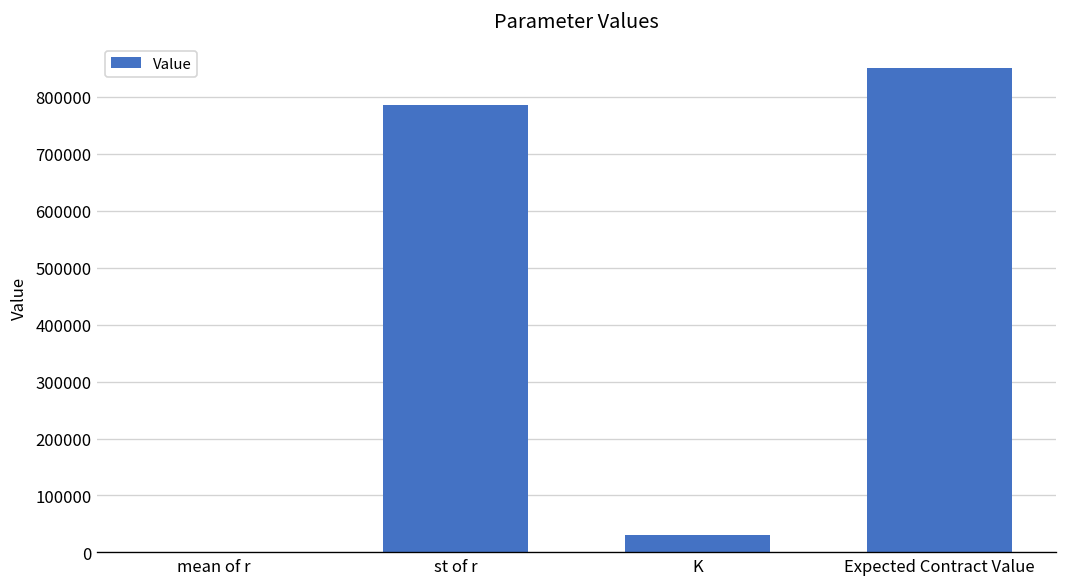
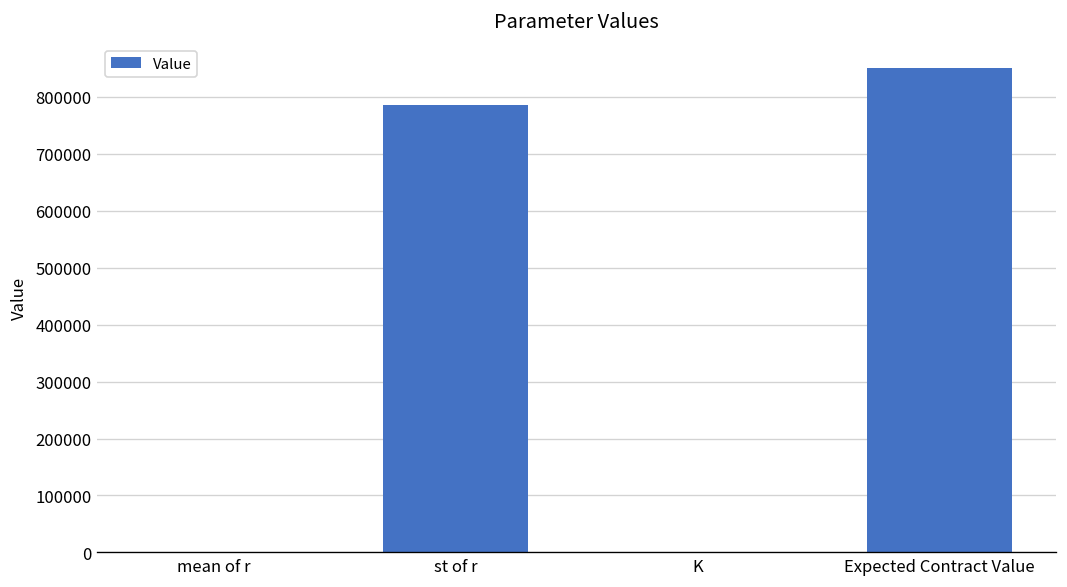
  {
    "st of r": 790000,
-   "K": 30000,
+   "K": 0,
    "Expected Contract Value": 850000
  }
